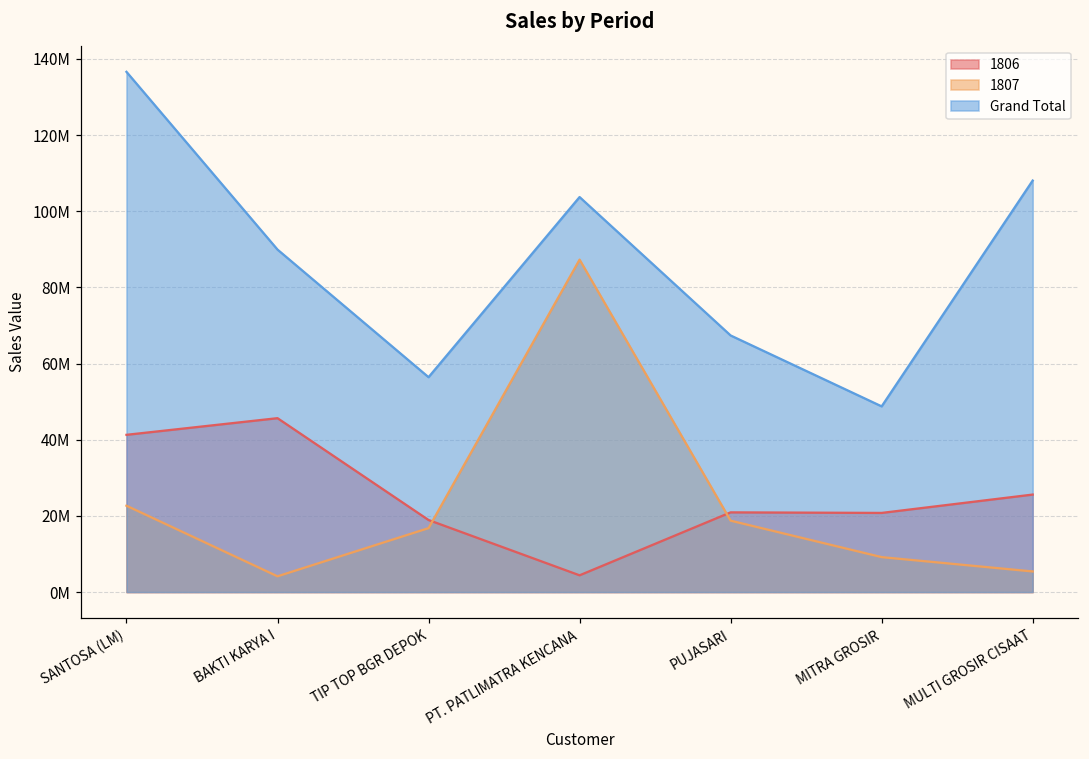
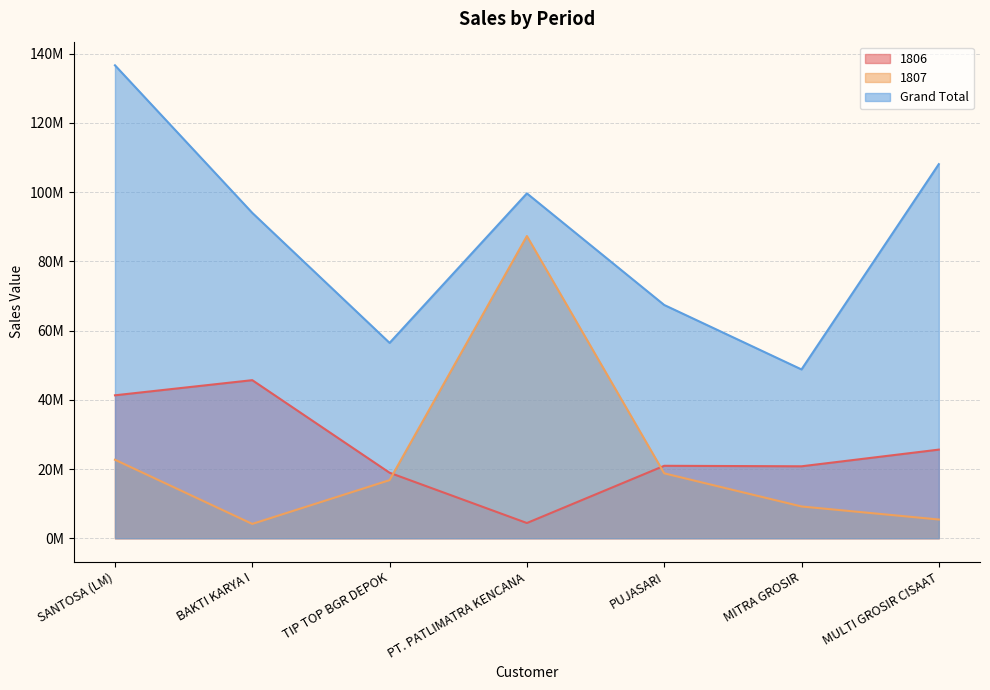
  {
    "Grand Total": {
      "SANTOSA (LM)": 137000000,
-     "BAKTI KARYA I": 90000000,
+     "BAKTI KARYA I": 94000000,
      "TIP TOP BGR DEPOK": 56000000,
-     "PT. PATLIMATRA KENCANA": 104000000,
+     "PT. PATLIMATRA KENCANA": 100000000,
      "PUJASARI": 67000000,
      "MITRA GROSIR": 49000000,
      "MULTI GROSIR CISAAT": 108000000
    }
  }
